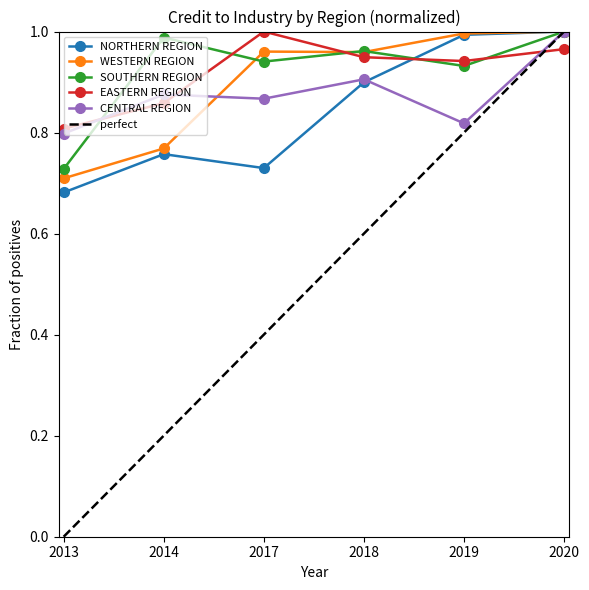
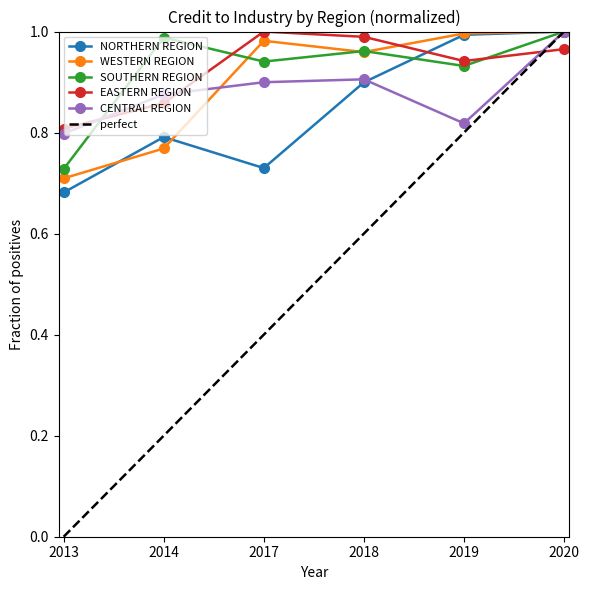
  {
    "NORTHERN REGION": {
      "2013": 0.68,
-     "2014": 0.76,
+     "2014": 0.79,
      "2017": 0.73,
      "2018": 0.90
    },
    "WESTERN REGION": {
      "2013": 0.71,
      "2014": 0.77,
-     "2017": 0.96
+     "2017": 0.98
    },
    "SOUTHERN REGION": {
      "2013": 0.73,
      "2017": 0.94,
      "2019": 0.93
    },
    "EASTERN REGION": {
      "2013": 0.81,
      "2017": 1.00,
-     "2018": 0.95,
+     "2018": 0.99,
      "2019": 0.94,
      "2020": 0.97
    },
    "CENTRAL REGION": {
      "2013": 0.80,
-     "2017": 0.87,
+     "2017": 0.90,
      "2018": 0.91,
      "2019": 0.82
    },
    "perfect": {
      "2013": 0.00
    }
  }
